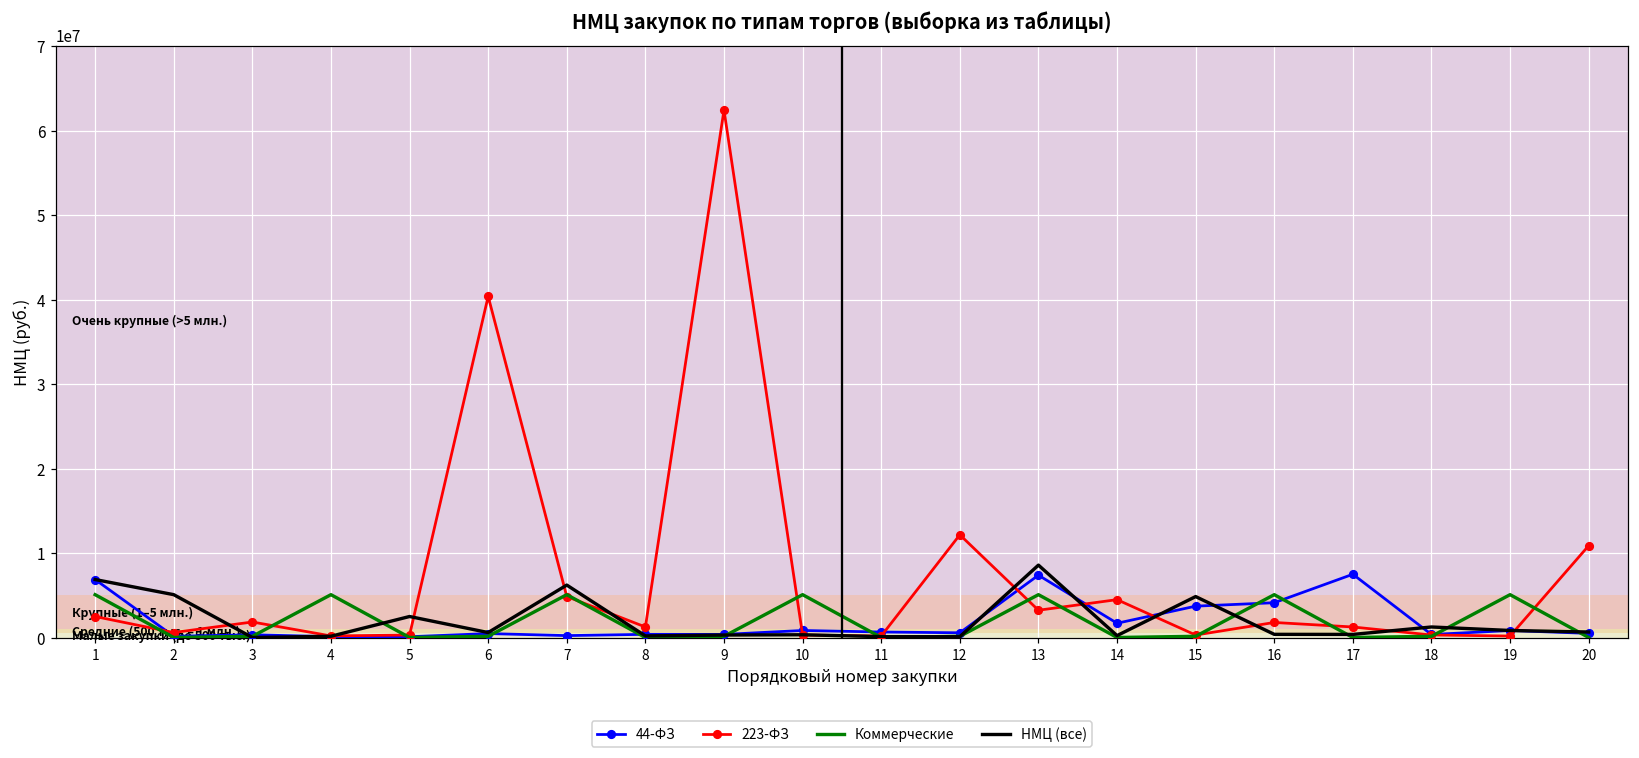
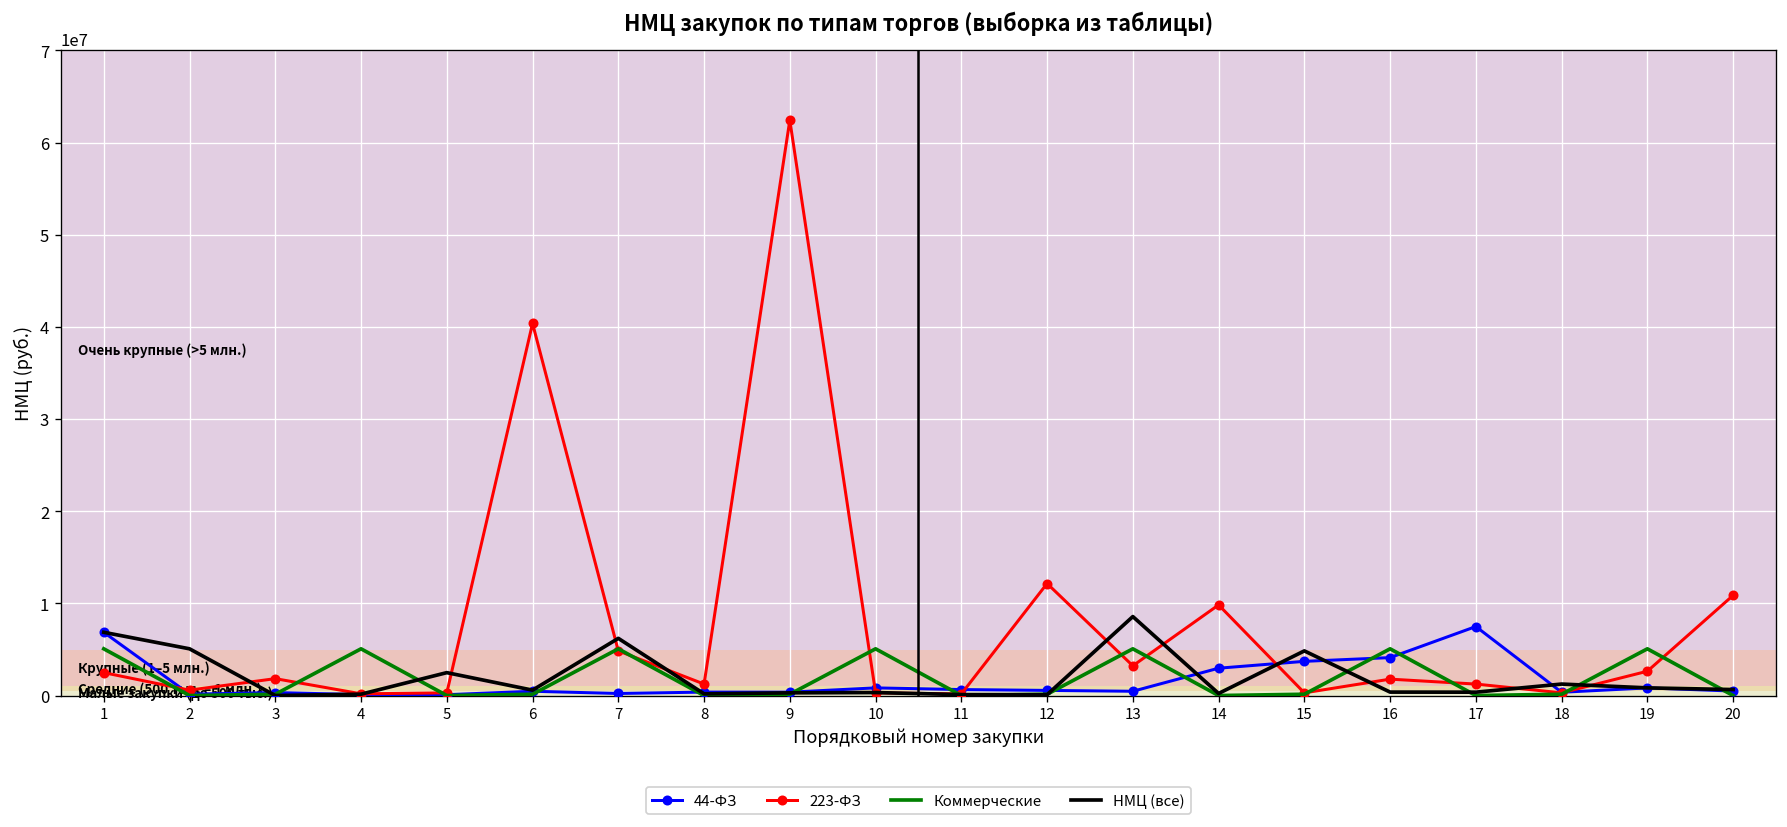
  {
    "44-ФЗ": {
      "7": 0,
      "10": 1000000,
      "11": 1000000,
      "12": 1000000,
-     "13": 7000000,
-     "14": 2000000,
+     "13": 0,
+     "14": 3000000,
      "15": 4000000,
      "16": 4000000,
      "17": 8000000
    },
    "223-ФЗ": {
      "3": 2000000,
      "6": 40000000,
      "8": 1000000,
      "9": 62000000,
      "12": 12000000,
      "13": 3000000,
-     "14": 4000000,
+     "14": 10000000,
      "16": 2000000,
      "17": 1000000,
-     "19": 0,
+     "19": 3000000,
      "20": 11000000
    },
    "Коммерческие": {
      "1": 5000000,
      "4": 5000000,
      "10": 5000000,
      "13": 5000000,
      "16": 5000000,
      "17": 0,
      "19": 5000000,
      "20": 0
    },
    "НМЦ (все)": {
      "2": 5000000,
      "5": 3000000,
      "7": 6000000,
      "13": 9000000,
      "15": 5000000,
      "16": 0,
      "17": 0,
      "18": 1000000
    }
  }
